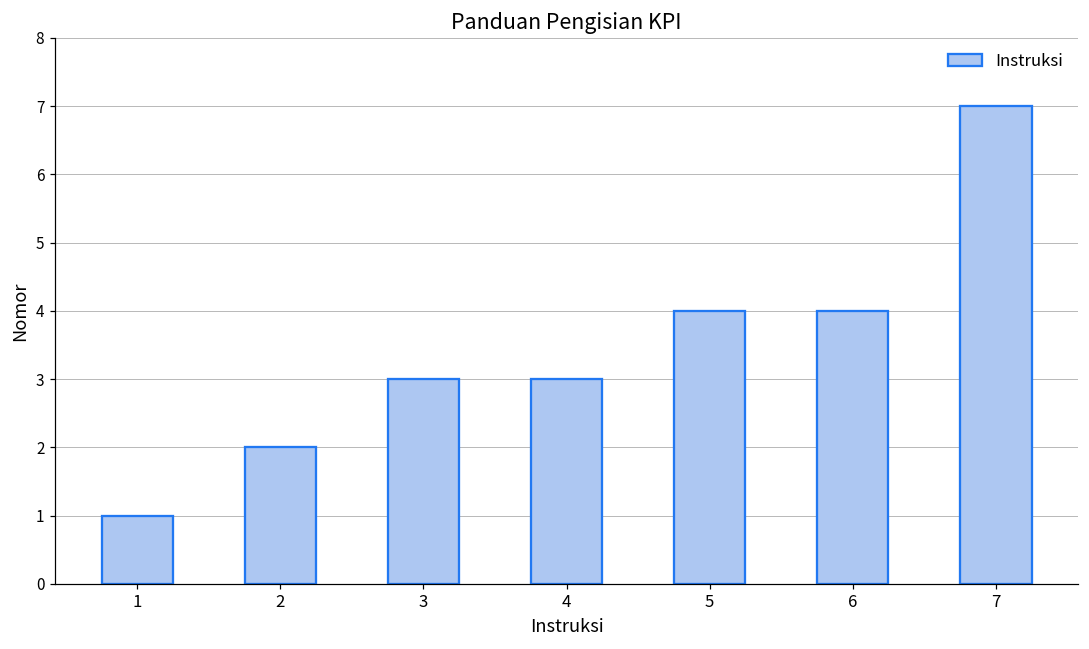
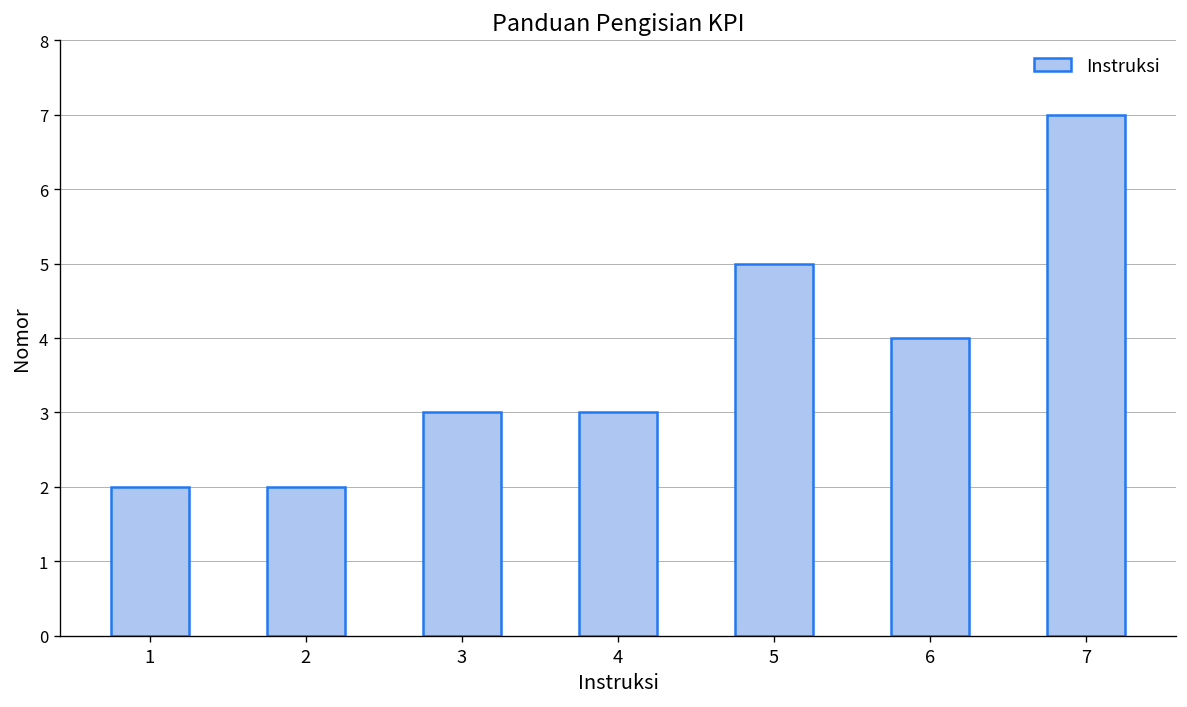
  {
-   "1": 1,
+   "1": 2,
    "2": 2,
    "3": 3,
    "4": 3,
-   "5": 4,
+   "5": 5,
    "6": 4,
    "7": 7
  }
